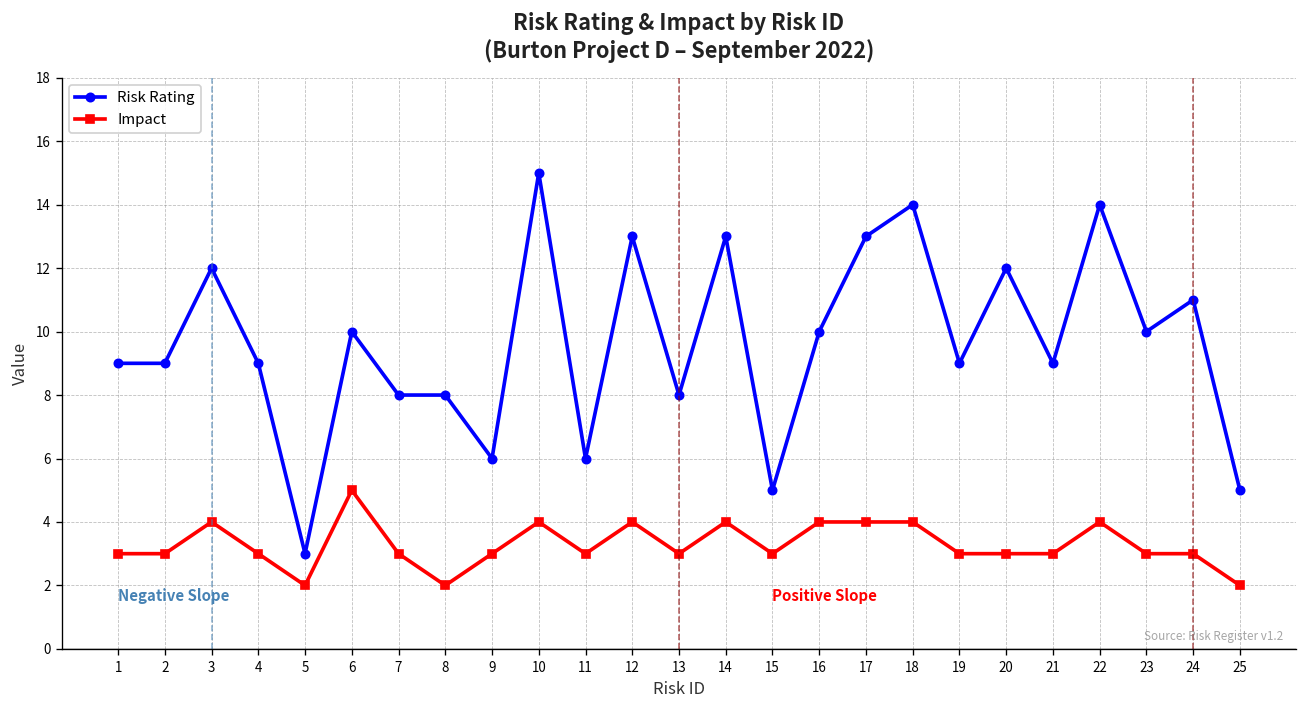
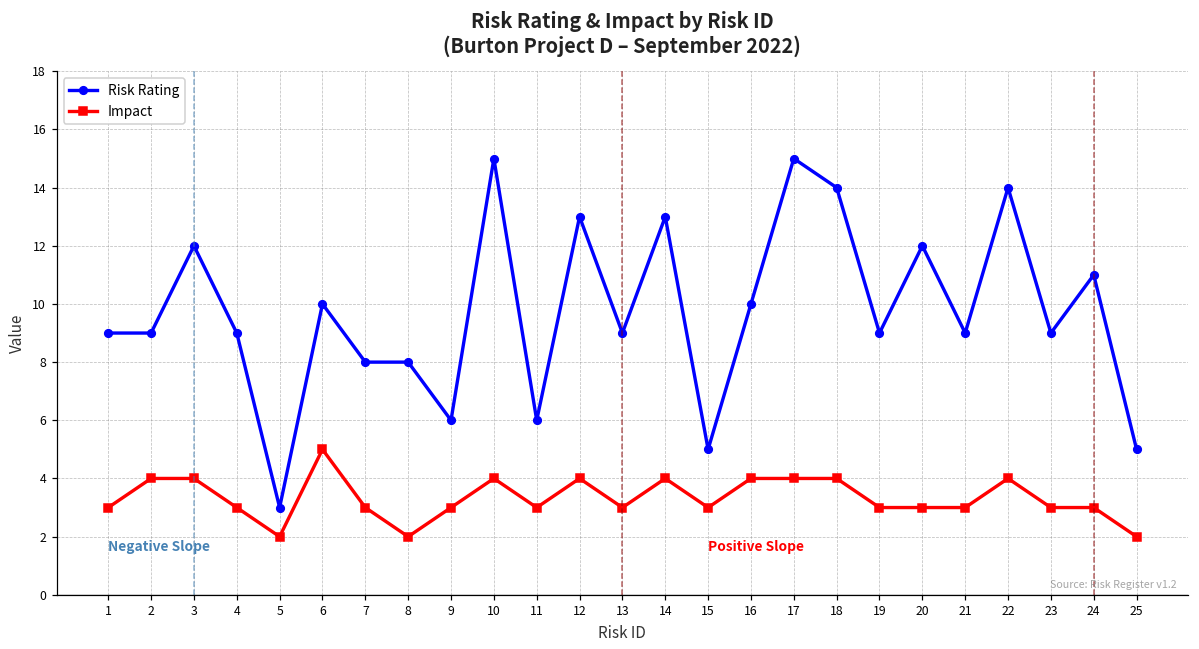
  {
    "Risk Rating": {
      "1": 9,
      "2": 9,
      "3": 12,
      "4": 9,
      "5": 3,
      "6": 10,
      "7": 8,
      "8": 8,
      "9": 6,
      "10": 15,
      "11": 6,
      "12": 13,
-     "13": 8,
+     "13": 9,
      "14": 13,
      "15": 5,
      "16": 10,
-     "17": 13,
+     "17": 15,
      "18": 14,
      "19": 9,
      "20": 12,
      "21": 9,
      "22": 14,
-     "23": 10,
+     "23": 9,
      "24": 11,
      "25": 5
    },
    "Impact": {
      "1": 3,
-     "2": 3,
+     "2": 4,
      "3": 4,
      "4": 3,
      "5": 2,
      "6": 5,
      "7": 3,
      "8": 2,
      "9": 3,
      "10": 4,
      "11": 3,
      "12": 4,
      "13": 3,
      "14": 4,
      "15": 3,
      "16": 4,
      "17": 4,
      "18": 4,
      "19": 3,
      "20": 3,
      "21": 3,
      "22": 4,
      "23": 3,
      "24": 3,
      "25": 2
    }
  }
